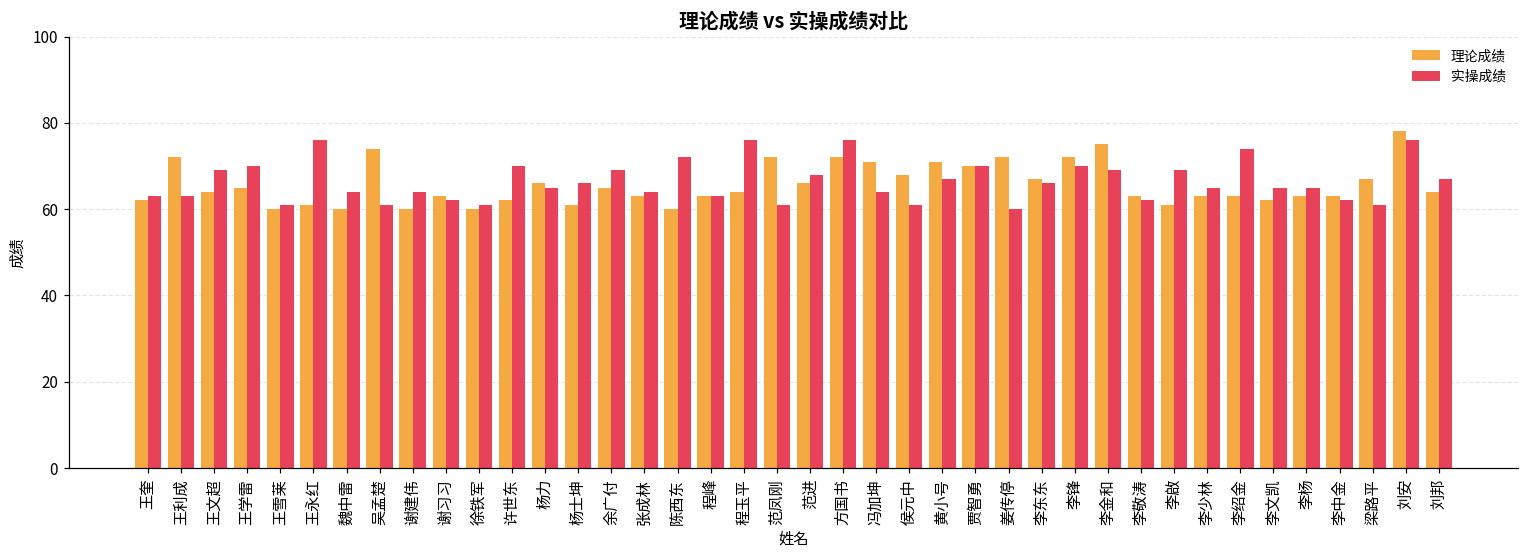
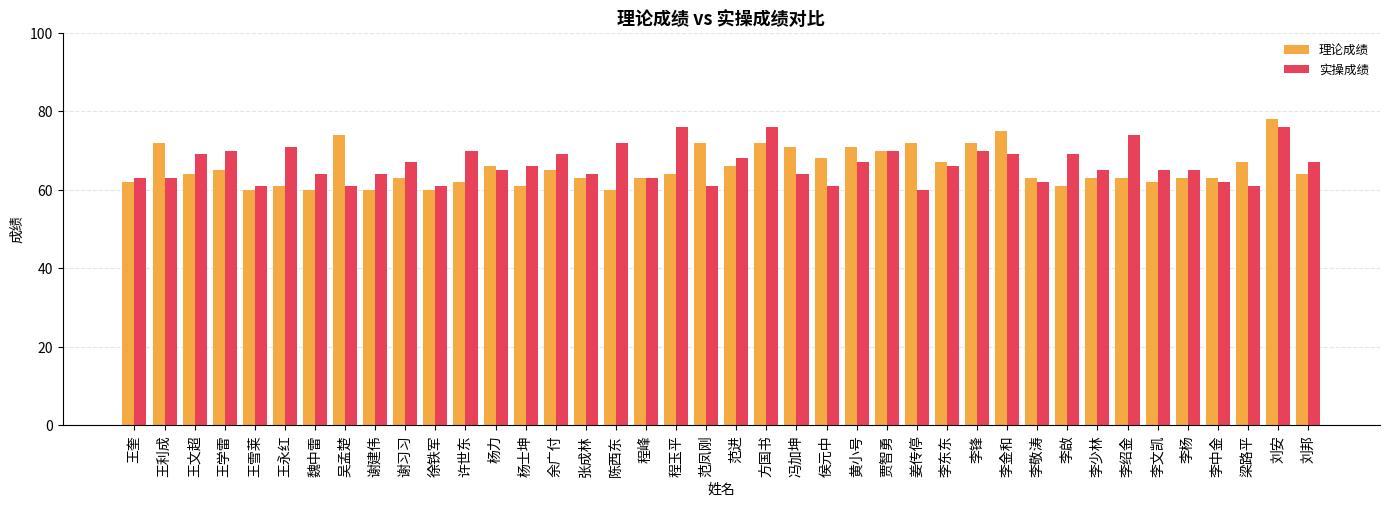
  {
    "理论成绩": {
      "王奎": 62,
      "王利成": 72,
      "王文超": 64,
      "王学雷": 65,
      "王雪莱": 60,
      "王永红": 61,
      "魏中雷": 60,
      "吴孟楚": 74,
      "谢建伟": 60,
      "谢习习": 63,
      "徐铁军": 60,
      "许世东": 62,
      "杨力": 66,
      "杨士坤": 61,
      "余广付": 65,
      "张成林": 63,
      "陈西东": 60,
      "程峰": 63,
      "程玉平": 64,
      "范凤刚": 72,
      "范进": 66,
      "方国书": 72,
      "冯加坤": 71,
      "侯元中": 68,
      "黄小号": 71,
      "贾智勇": 70,
      "姜传停": 72,
      "李东东": 67,
      "李锋": 72,
      "李金和": 75,
      "李敬涛": 63,
      "李啟": 61,
      "李少林": 63,
      "李绍金": 63,
      "李文凯": 62,
      "李杨": 63,
      "李中金": 63,
      "梁路平": 67,
      "刘安": 78,
      "刘邦": 64
    },
    "实操成绩": {
      "王奎": 63,
      "王利成": 63,
      "王文超": 69,
      "王学雷": 70,
      "王雪莱": 61,
-     "王永红": 76,
+     "王永红": 71,
      "魏中雷": 64,
      "吴孟楚": 61,
      "谢建伟": 64,
-     "谢习习": 62,
+     "谢习习": 67,
      "徐铁军": 61,
      "许世东": 70,
      "杨力": 65,
      "杨士坤": 66,
      "余广付": 69,
      "张成林": 64,
      "陈西东": 72,
      "程峰": 63,
      "程玉平": 76,
      "范凤刚": 61,
      "范进": 68,
      "方国书": 76,
      "冯加坤": 64,
      "侯元中": 61,
      "黄小号": 67,
      "贾智勇": 70,
      "姜传停": 60,
      "李东东": 66,
      "李锋": 70,
      "李金和": 69,
      "李敬涛": 62,
      "李啟": 69,
      "李少林": 65,
      "李绍金": 74,
      "李文凯": 65,
      "李杨": 65,
      "李中金": 62,
      "梁路平": 61,
      "刘安": 76,
      "刘邦": 67
    }
  }
